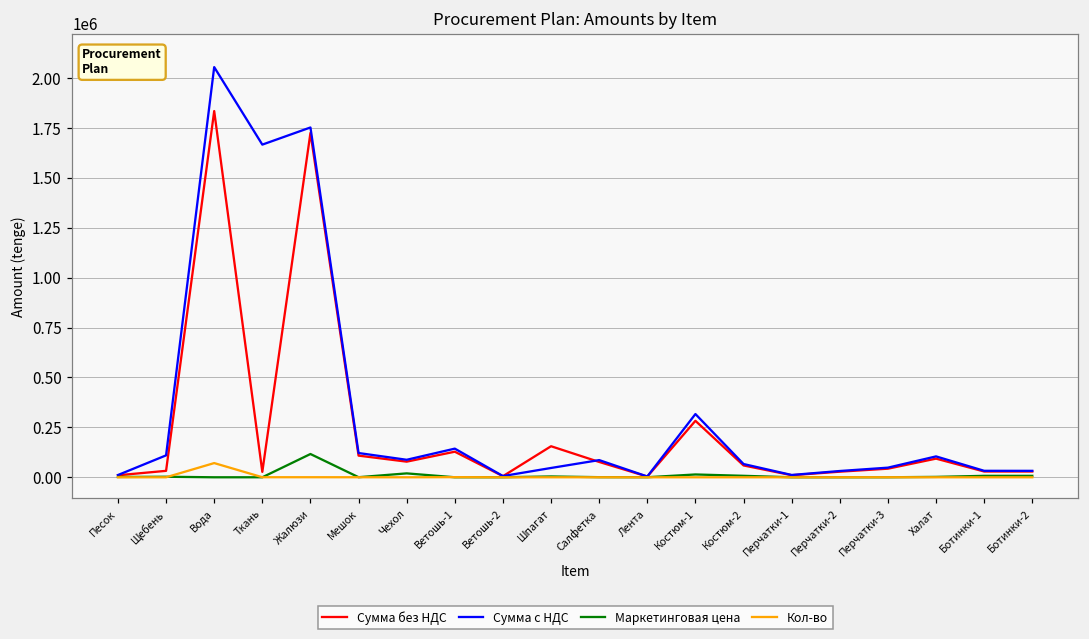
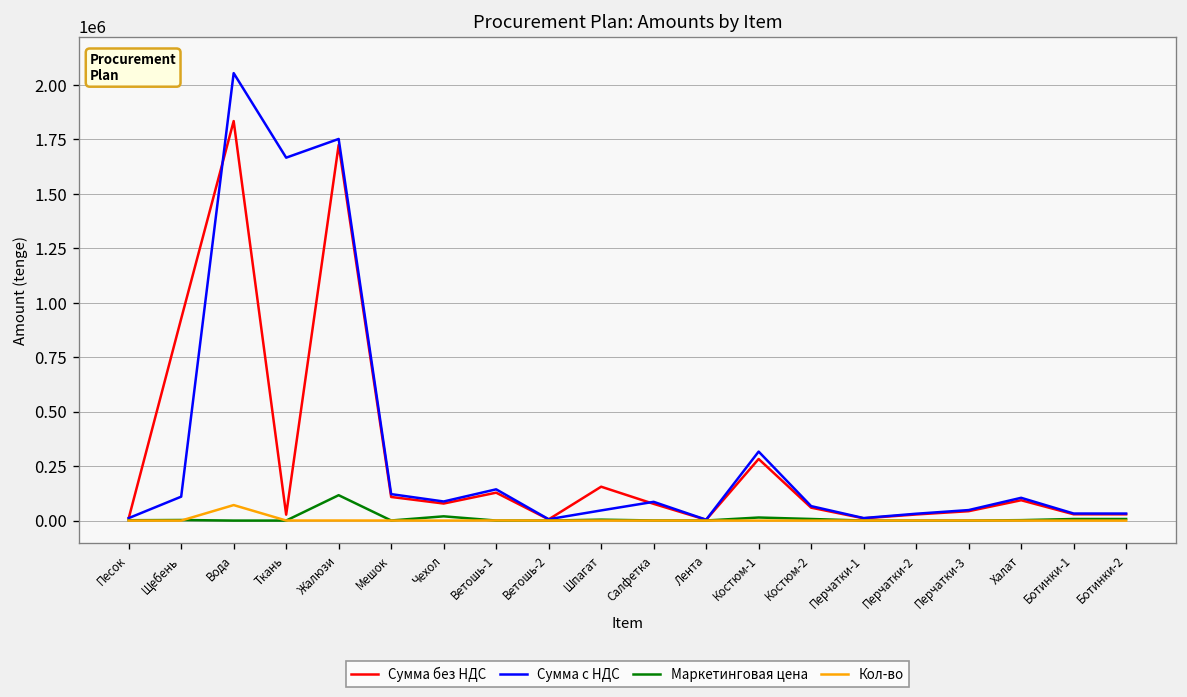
  {
    "Сумма без НДС": {
-     "Щебень": 30000,
+     "Щебень": 930000,
      "Вода": 1830000,
      "Ткань": 30000,
      "Жалюзи": 1720000,
      "Ветошь-1": 130000,
      "Шпагат": 160000,
      "Костюм-1": 280000
    },
    "Сумма с НДС": {
      "Щебень": 110000,
      "Вода": 2050000,
      "Ткань": 1670000,
      "Жалюзи": 1750000,
      "Ветошь-1": 140000,
      "Шпагат": 50000,
      "Костюм-1": 320000
    },
    "Маркетинговая цена": {
      "Вода": 0,
      "Жалюзи": 120000,
      "Чехол": 20000
    },
    "Кол-во": {
      "Вода": 70000,
      "Жалюзи": 0,
      "Чехол": 0
    }
  }
